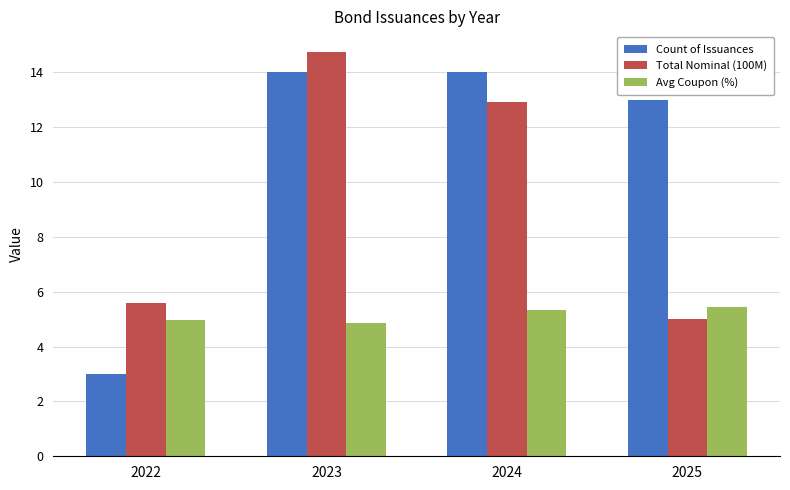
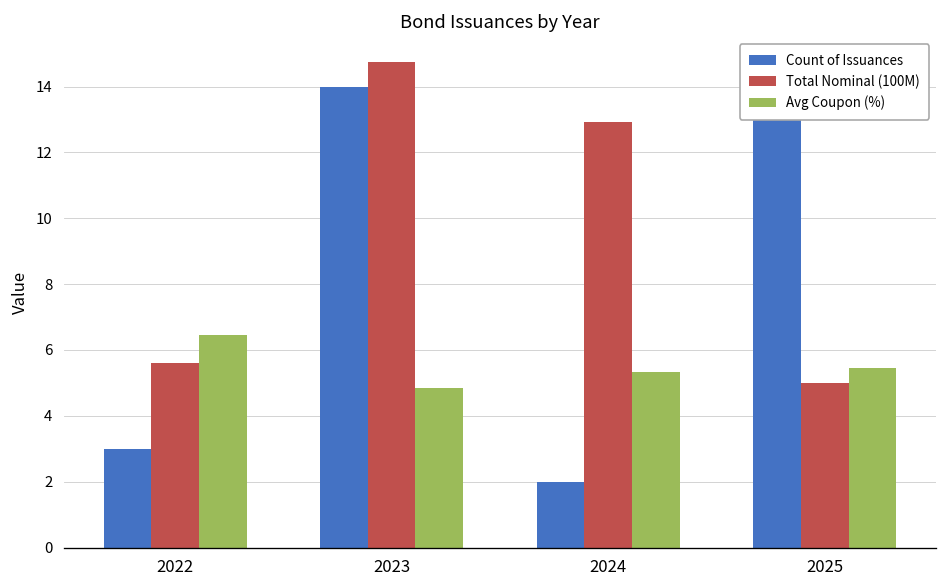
  {
    "Count of Issuances": {
      "2022": 3,
      "2023": 14,
-     "2024": 14,
+     "2024": 2,
      "2025": 13
    },
    "Total Nominal (100M)": {
      "2022": 5.6,
      "2023": 14.8,
      "2024": 12.9,
      "2025": 5.0
    },
    "Avg Coupon (%)": {
-     "2022": 5.0,
+     "2022": 6.5,
      "2023": 4.9,
      "2024": 5.3,
      "2025": 5.4
    }
  }
